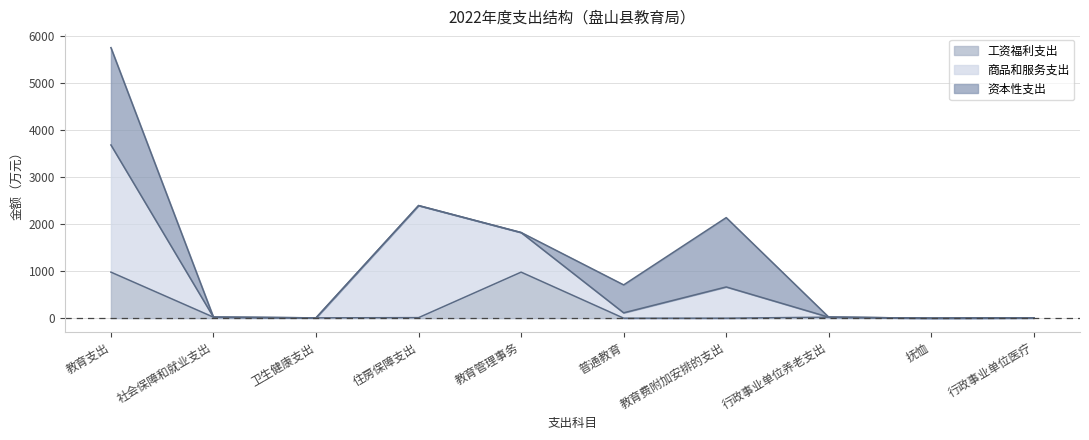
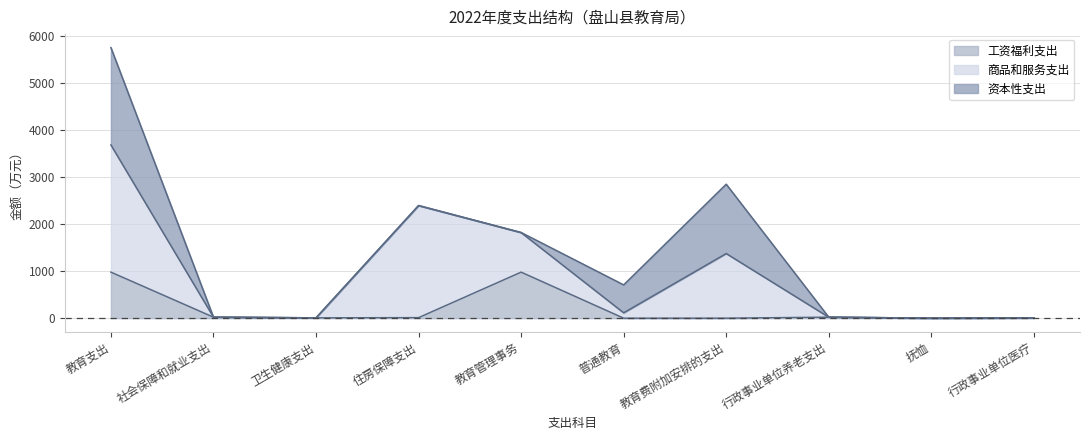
  {
    "商品和服务支出": {
      "教育支出": 2700,
      "普通教育": 100,
-     "教育费附加安排的支出": 700
+     "教育费附加安排的支出": 1400
    }
  }
